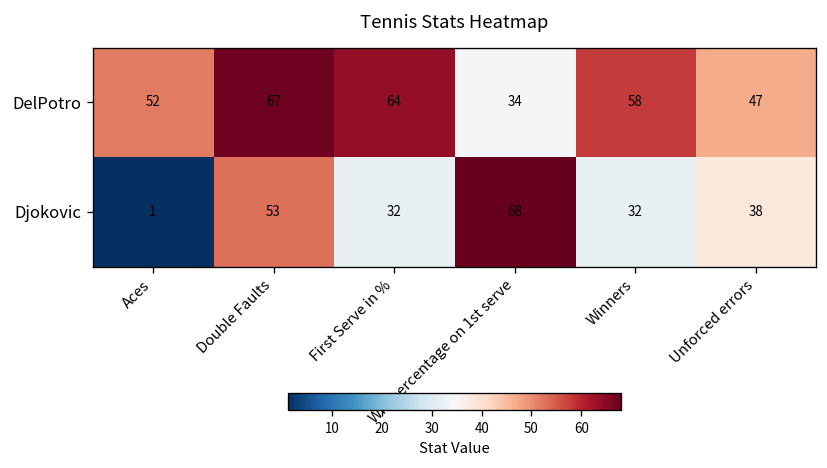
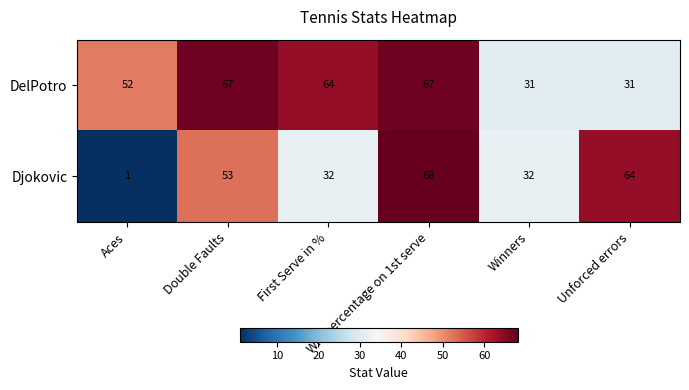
  {
    "DelPotro": {
      "Aces": 52,
      "Double Faults": 67,
      "First Serve in %": 64,
-     "Win percentage on 1st serve": 34,
-     "Winners": 58,
-     "Unforced errors": 47
+     "Win percentage on 1st serve": 67,
+     "Winners": 31,
+     "Unforced errors": 31
    },
    "Djokovic": {
      "Aces": 1,
      "Double Faults": 53,
      "First Serve in %": 32,
      "Win percentage on 1st serve": 68,
      "Winners": 32,
-     "Unforced errors": 38
+     "Unforced errors": 64
    }
  }
